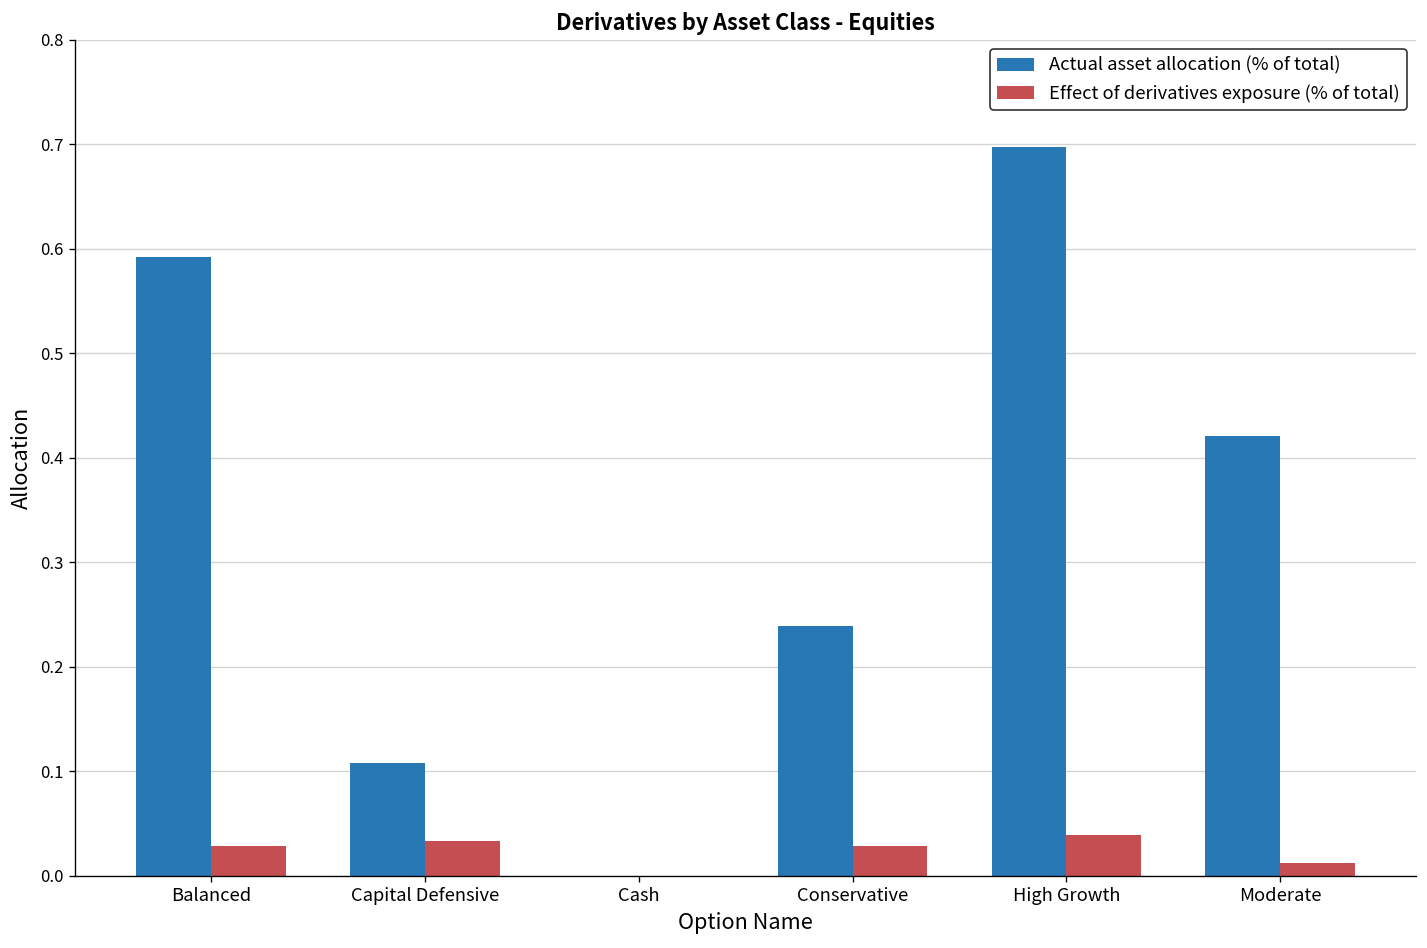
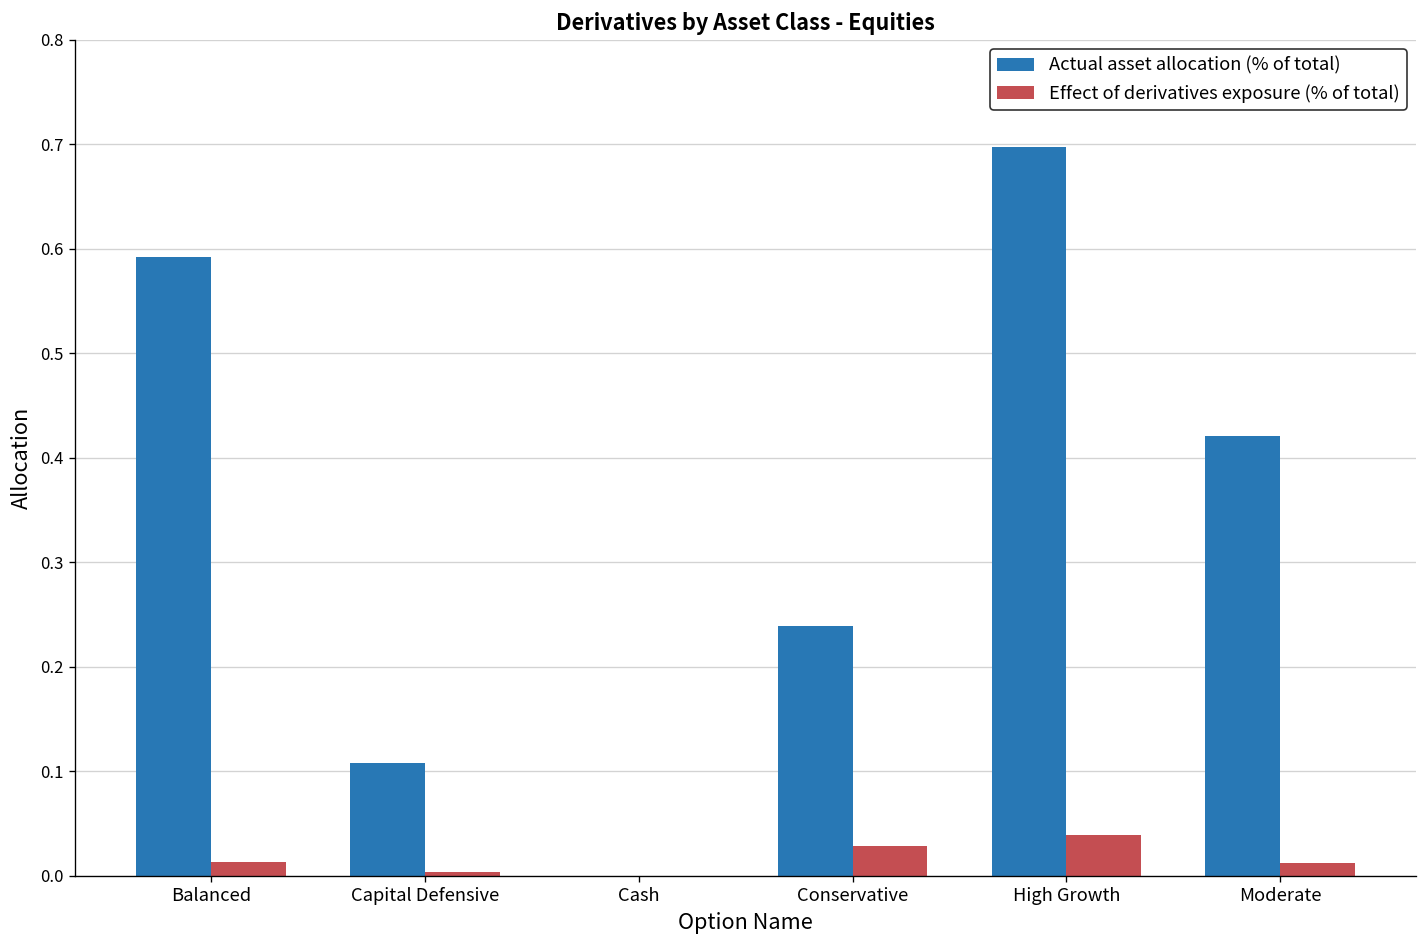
  {
    "Actual asset allocation (% of total)": {
      "Balanced": 0.59,
      "Capital Defensive": 0.11,
      "Cash": 0.00,
      "Conservative": 0.24,
      "High Growth": 0.70,
      "Moderate": 0.42
    },
    "Effect of derivatives exposure (% of total)": {
-     "Balanced": 0.03,
-     "Capital Defensive": 0.03,
+     "Balanced": 0.01,
+     "Capital Defensive": 0.00,
      "Cash": 0.00,
      "Conservative": 0.03,
      "High Growth": 0.04,
      "Moderate": 0.01
    }
  }
